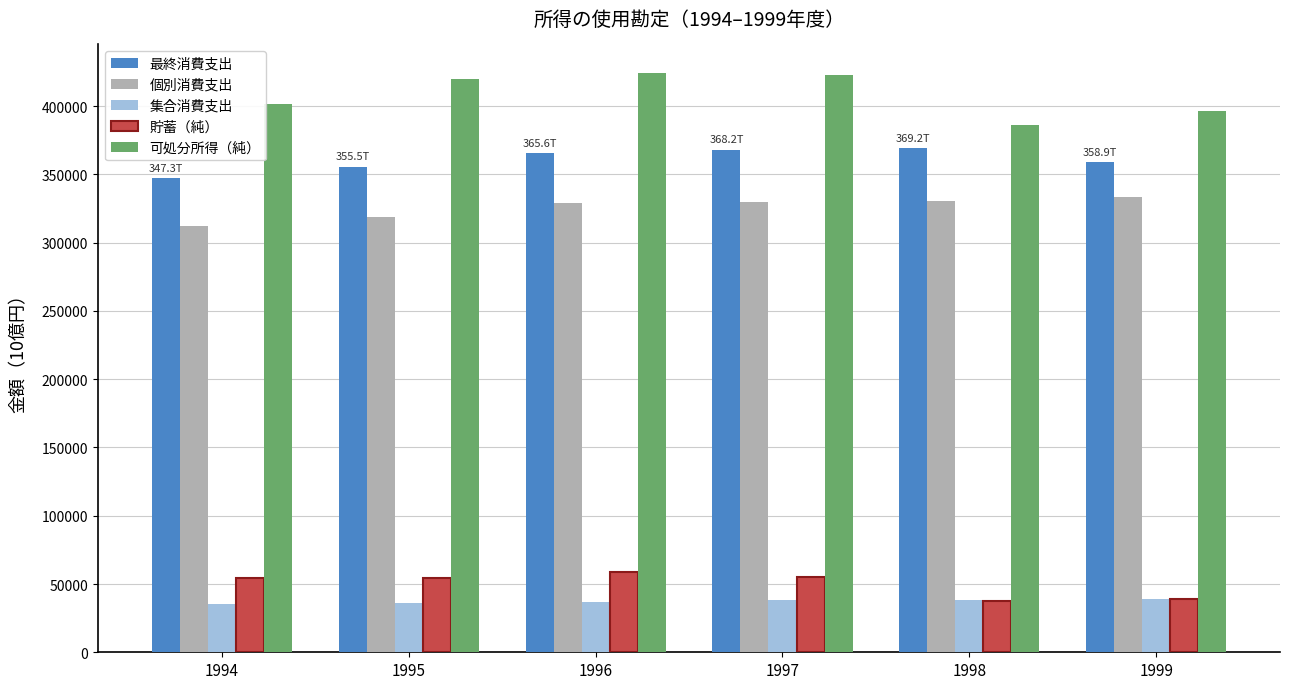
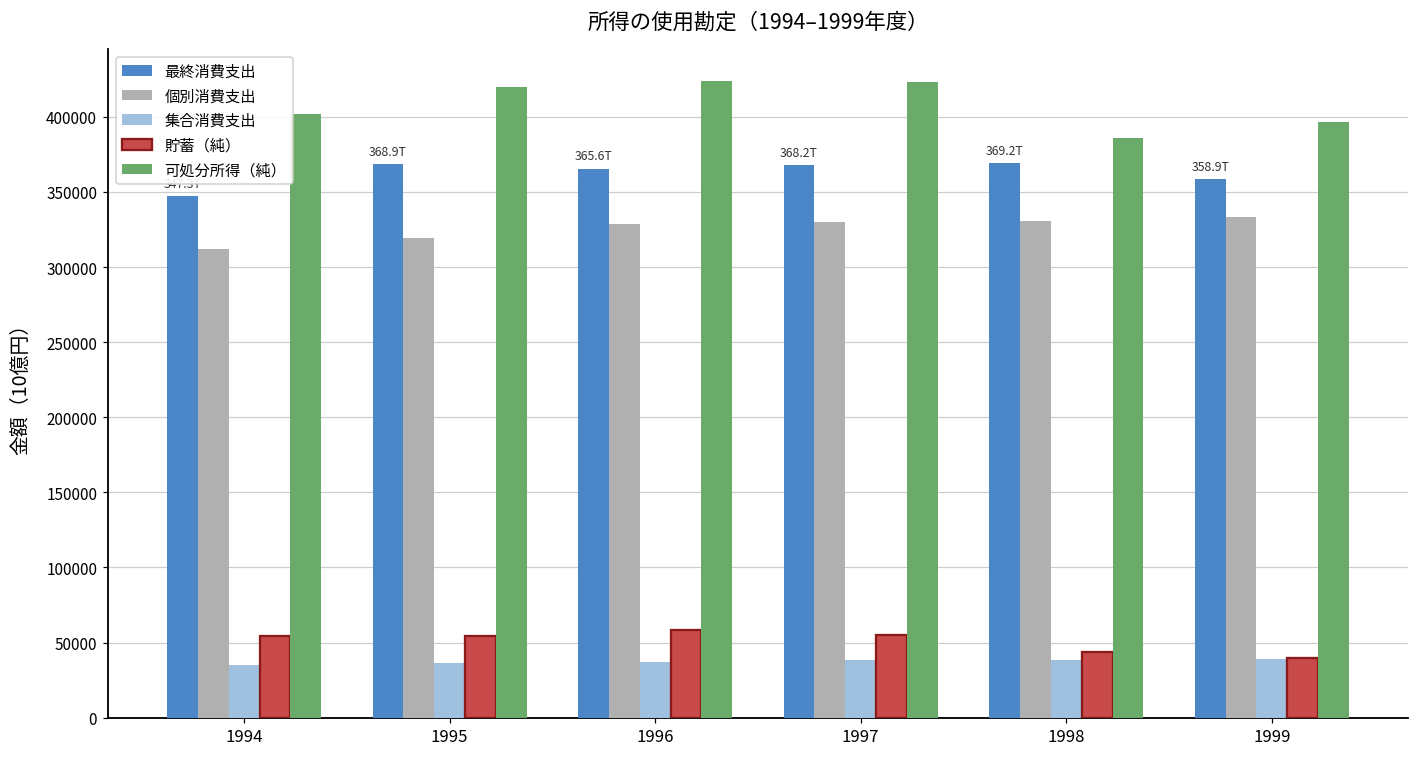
  {
    "最終消費支出": {
      "1994": "347.3T",
-     "1995": "355.5T",
+     "1995": "368.9T",
      "1996": "365.6T",
      "1997": "368.2T",
      "1998": "369.2T",
      "1999": "358.9T"
    },
    "貯蓄（純）": {
      "1994": "55000",
      "1995": "54000",
      "1996": "58000",
      "1997": "55000",
-     "1998": "38000",
+     "1998": "44000",
      "1999": "39000"
    },
    "可処分所得（純）": {
      "1994": "402000",
      "1995": "420000",
      "1996": "424000",
      "1997": "423000",
      "1998": "386000",
      "1999": "397000"
    }
  }
